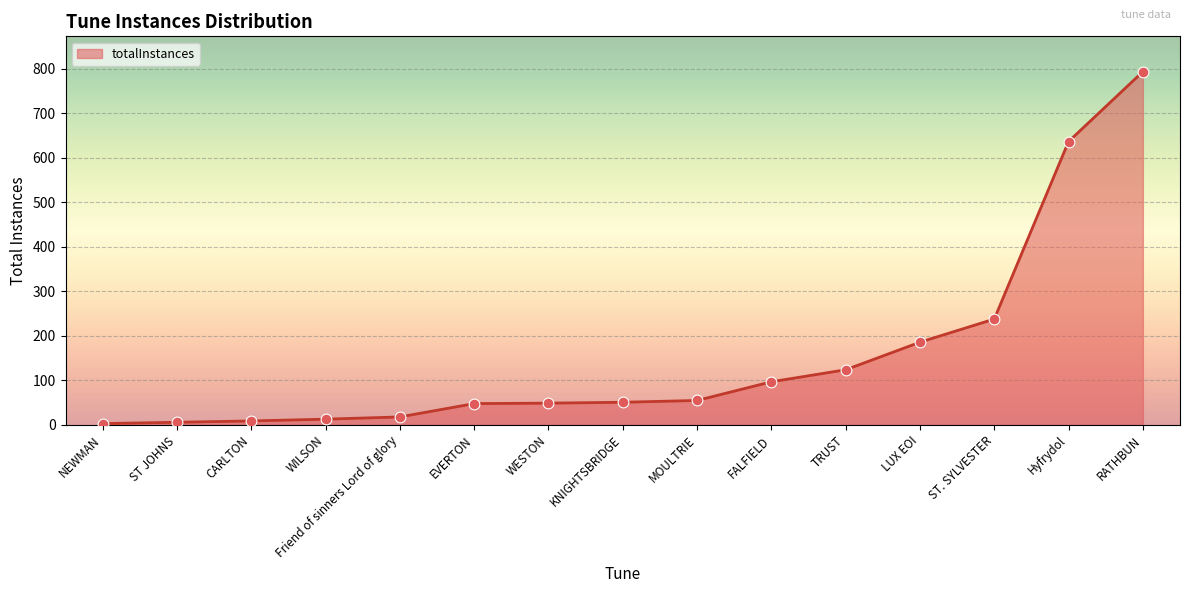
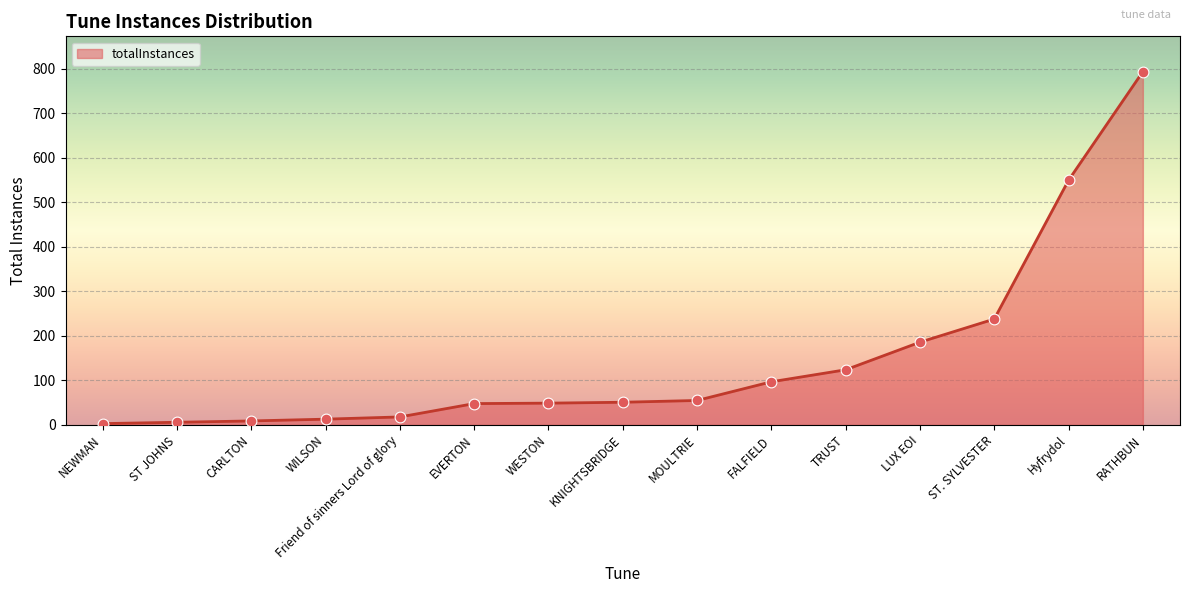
  {
    "NEWMAN": 0,
    "ST JOHNS": 10,
    "CARLTON": 10,
    "WILSON": 10,
    "Friend of sinners Lord of glory": 20,
    "EVERTON": 50,
    "WESTON": 50,
    "KNIGHTSBRIDGE": 50,
    "MOULTRIE": 60,
    "FALFIELD": 100,
    "TRUST": 120,
    "LUX EOI": 190,
    "ST. SYLVESTER": 240,
-   "Hyfrydol": 640,
+   "Hyfrydol": 550,
    "RATHBUN": 790
  }
